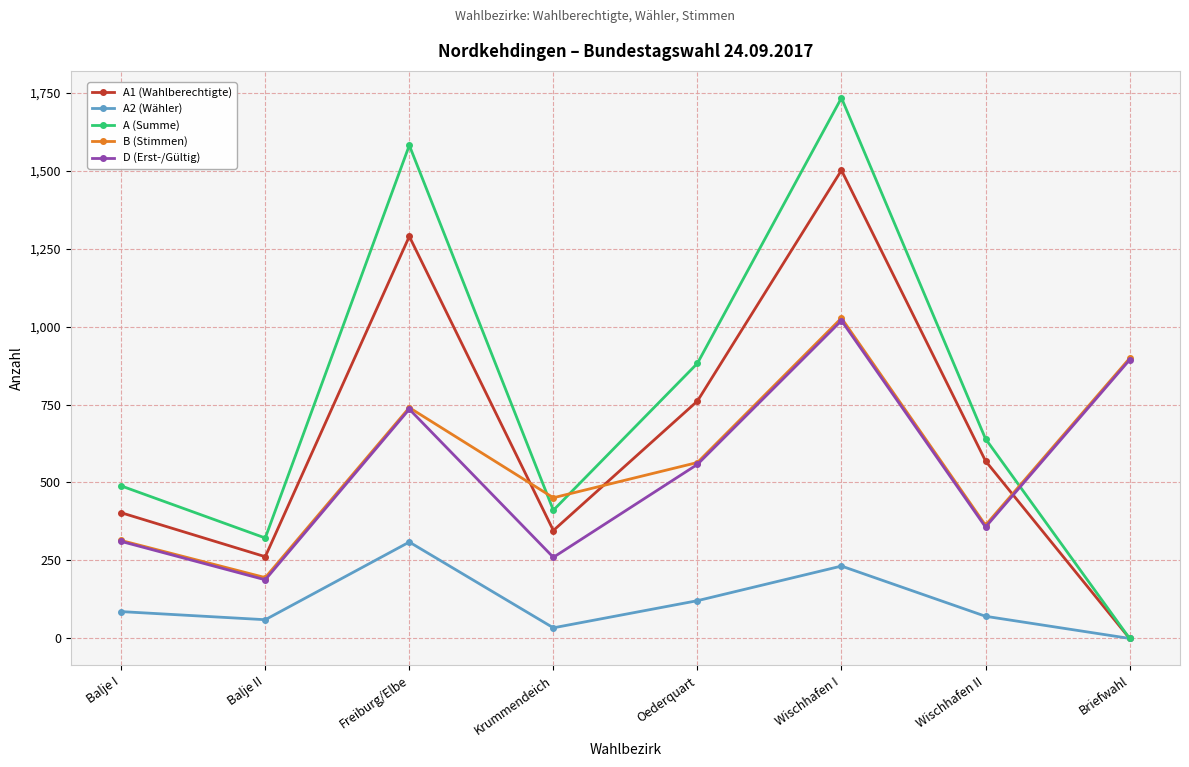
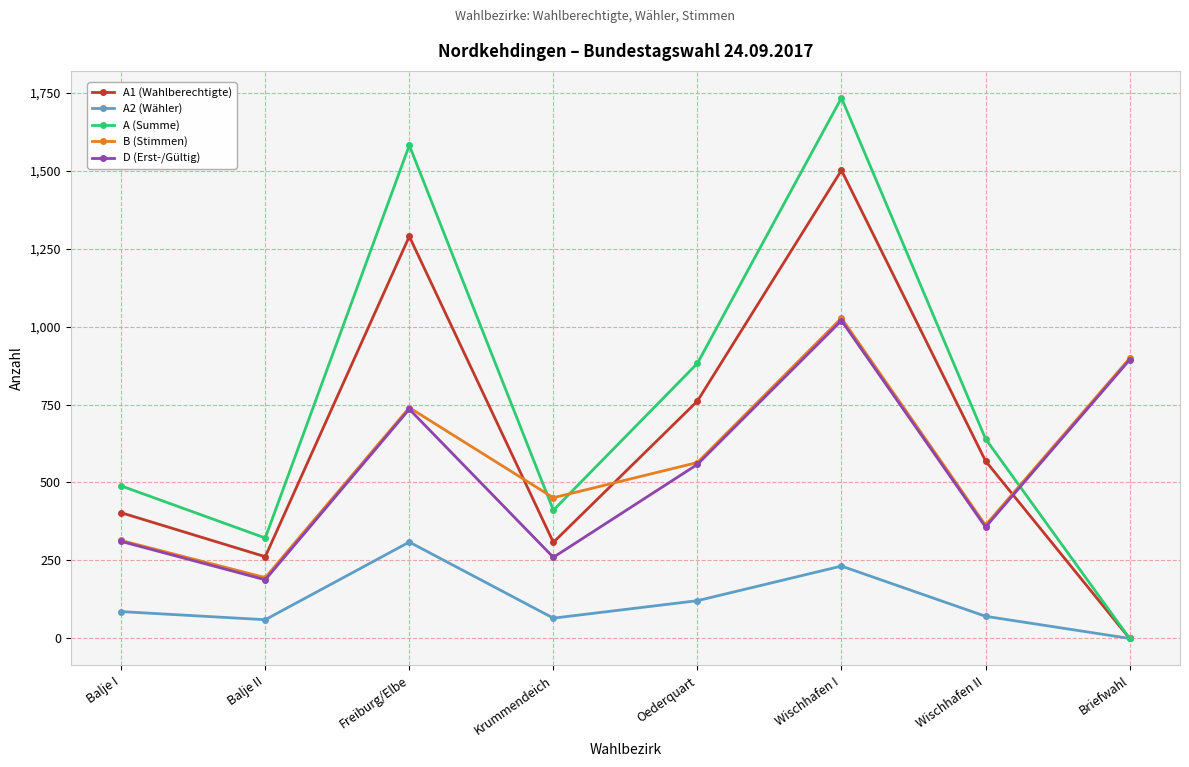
  {
    "A1 (Wahlberechtigte)": {
      "Balje I": "400",
      "Balje II": "260",
      "Freiburg/Elbe": "1,290",
-     "Krummendeich": "350",
+     "Krummendeich": "310",
      "Oederquart": "760",
      "Wischhafen I": "1,500",
      "Wischhafen II": "570"
    },
    "A2 (Wähler)": {
      "Balje I": "90",
      "Balje II": "60",
      "Freiburg/Elbe": "310",
-     "Krummendeich": "30",
+     "Krummendeich": "70",
      "Oederquart": "120",
      "Wischhafen I": "230",
      "Wischhafen II": "70"
    },
    "A (Summe)": {
      "Balje I": "490",
      "Balje II": "320",
      "Freiburg/Elbe": "1,580",
      "Krummendeich": "410",
      "Oederquart": "880",
      "Wischhafen I": "1,730",
      "Wischhafen II": "640"
    },
    "B (Stimmen)": {
      "Krummendeich": "450"
    },
    "D (Erst-/Gültig)": {
      "Krummendeich": "260"
    }
  }
